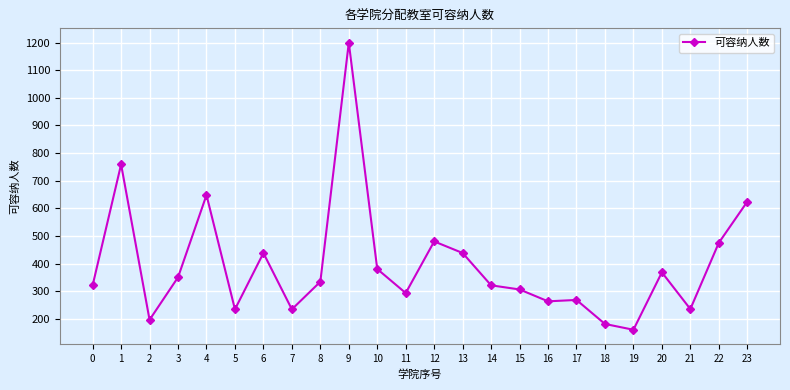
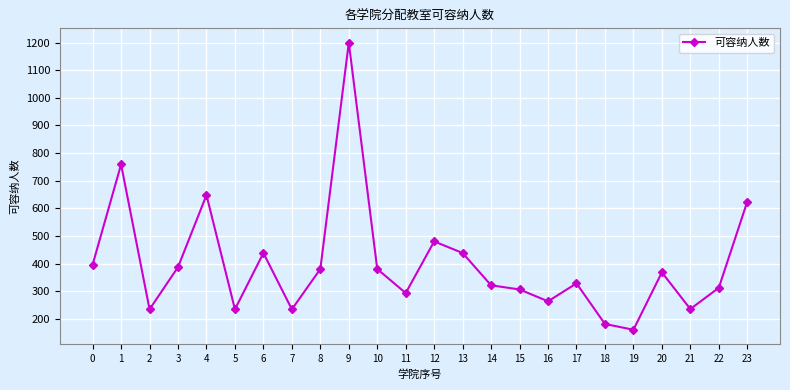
  {
-   "0": 320,
+   "0": 400,
    "1": 760,
-   "2": 200,
-   "3": 350,
+   "2": 230,
+   "3": 390,
    "4": 650,
    "5": 230,
    "6": 440,
    "7": 230,
-   "8": 330,
+   "8": 380,
    "9": 1200,
    "10": 380,
    "11": 290,
    "12": 480,
    "13": 440,
    "14": 320,
    "15": 310,
    "16": 260,
-   "17": 270,
+   "17": 330,
    "18": 180,
    "19": 160,
    "20": 370,
    "21": 240,
-   "22": 480,
+   "22": 310,
    "23": 620
  }
